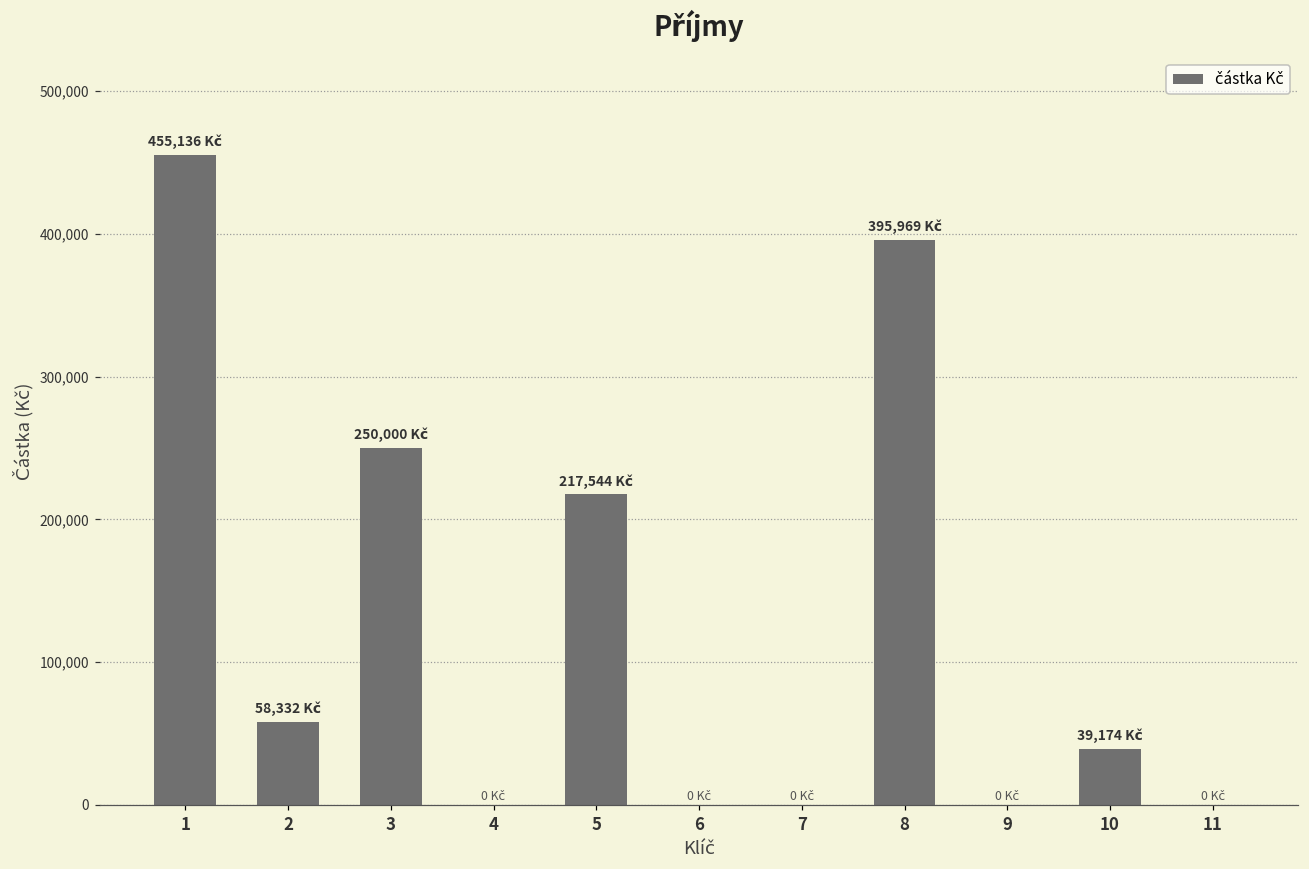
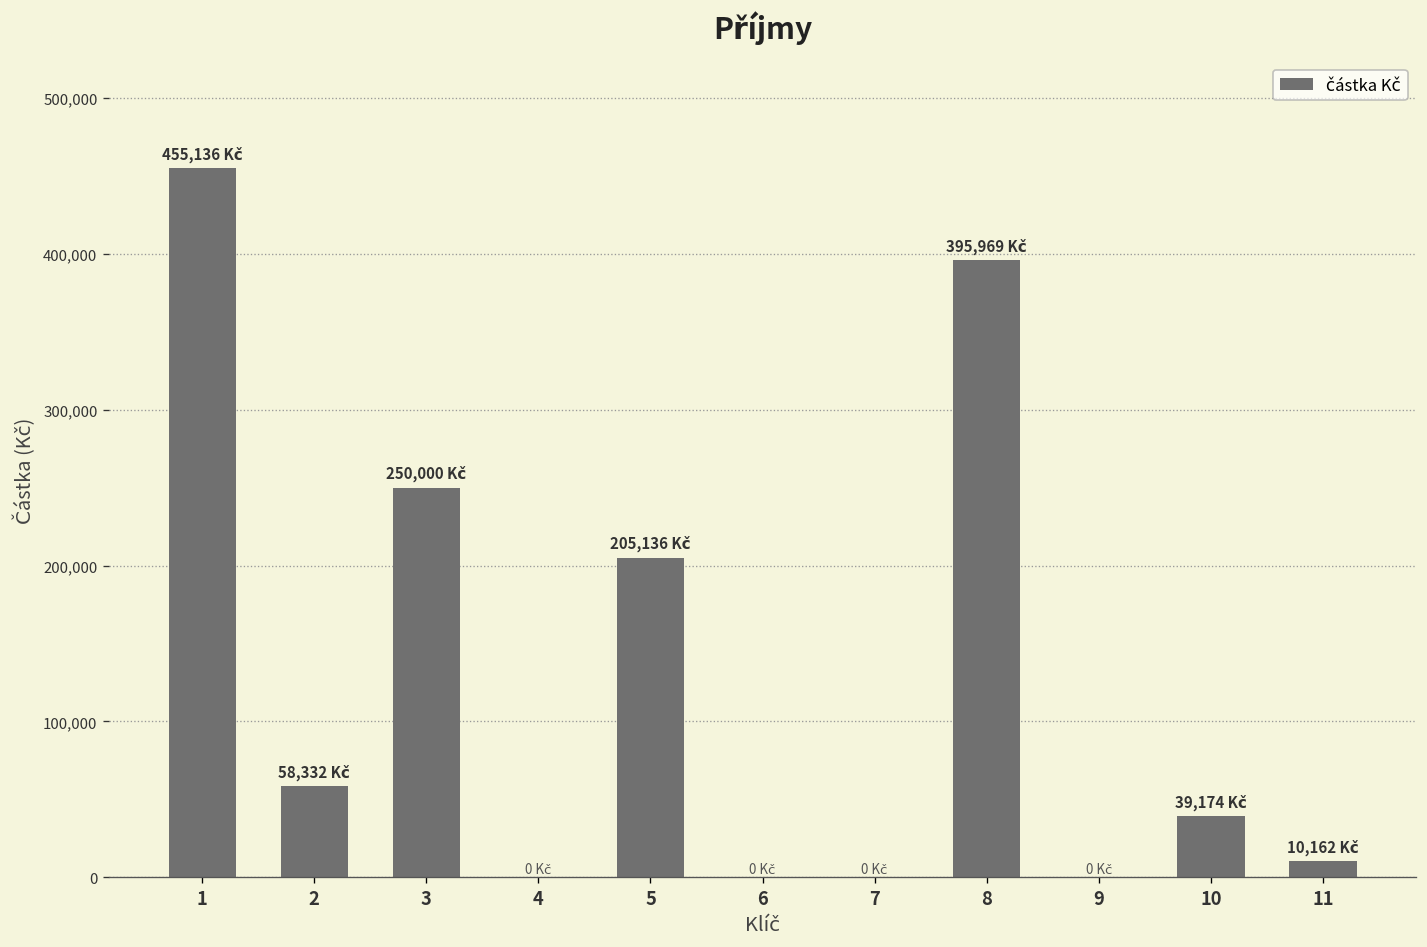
  {
    "1": "455,136",
    "2": "58,332",
    "3": "250,000",
    "4": "0",
-   "5": "217,544",
+   "5": "205,136",
    "6": "0",
    "7": "0",
    "8": "395,969",
    "9": "0",
    "10": "39,174",
-   "11": "0"
+   "11": "10,162"
  }
